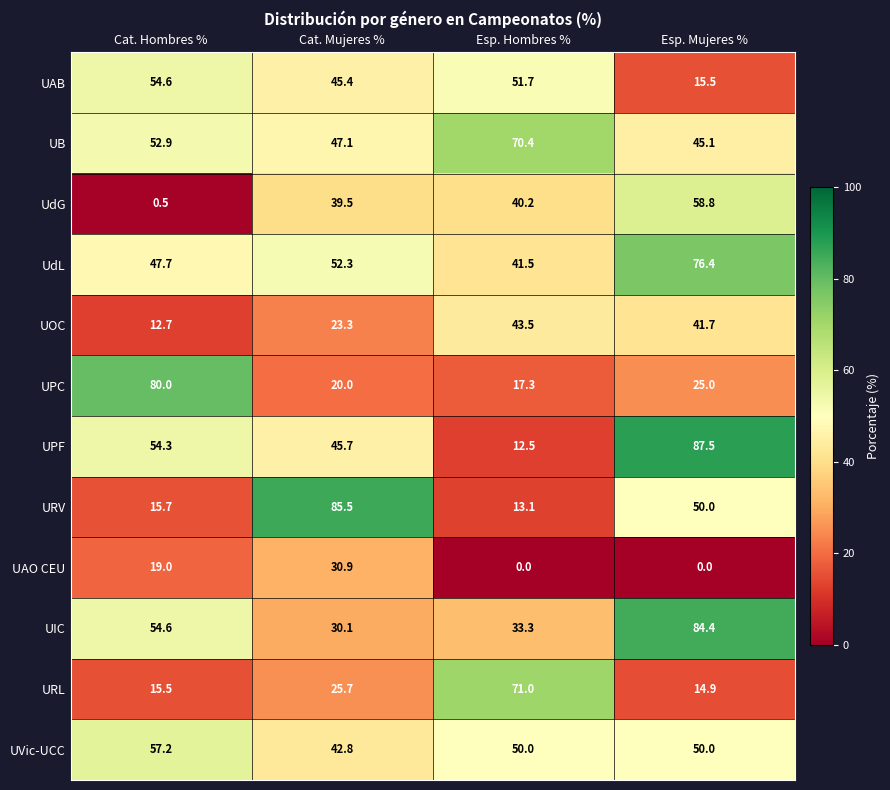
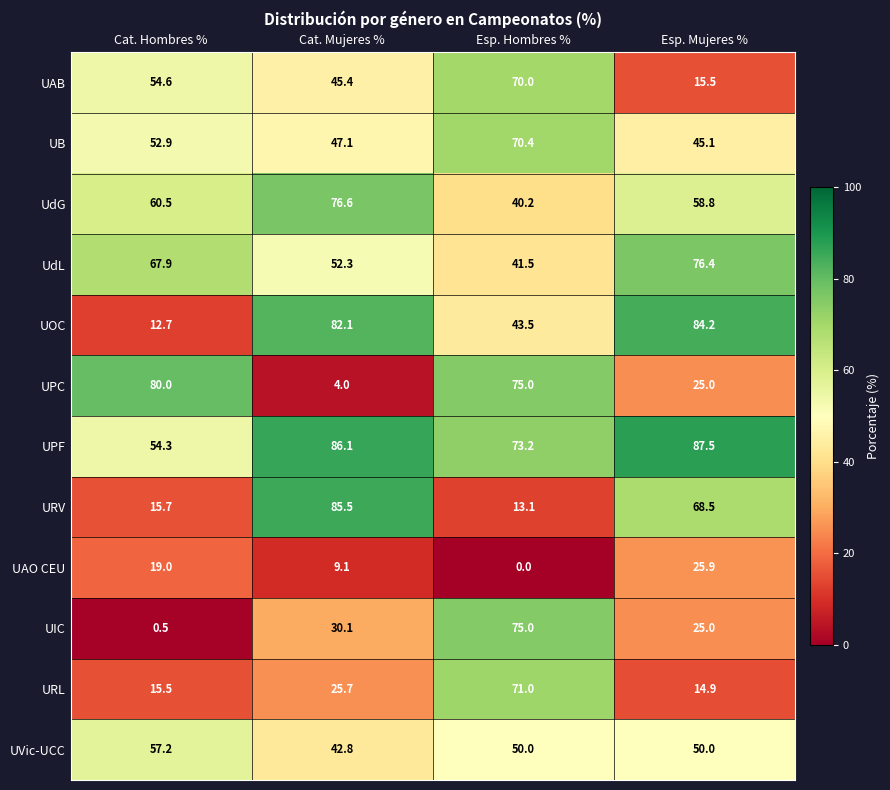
  {
    "UAB": {
      "Cat. Hombres %": 54.6,
      "Cat. Mujeres %": 45.4,
-     "Esp. Hombres %": 51.7,
+     "Esp. Hombres %": 70.0,
      "Esp. Mujeres %": 15.5
    },
    "UB": {
      "Cat. Hombres %": 52.9,
      "Cat. Mujeres %": 47.1,
      "Esp. Hombres %": 70.4,
      "Esp. Mujeres %": 45.1
    },
    "UdG": {
-     "Cat. Hombres %": 0.5,
-     "Cat. Mujeres %": 39.5,
+     "Cat. Hombres %": 60.5,
+     "Cat. Mujeres %": 76.6,
      "Esp. Hombres %": 40.2,
      "Esp. Mujeres %": 58.8
    },
    "UdL": {
-     "Cat. Hombres %": 47.7,
+     "Cat. Hombres %": 67.9,
      "Cat. Mujeres %": 52.3,
      "Esp. Hombres %": 41.5,
      "Esp. Mujeres %": 76.4
    },
    "UOC": {
      "Cat. Hombres %": 12.7,
-     "Cat. Mujeres %": 23.3,
+     "Cat. Mujeres %": 82.1,
      "Esp. Hombres %": 43.5,
-     "Esp. Mujeres %": 41.7
+     "Esp. Mujeres %": 84.2
    },
    "UPC": {
      "Cat. Hombres %": 80.0,
-     "Cat. Mujeres %": 20.0,
-     "Esp. Hombres %": 17.3,
+     "Cat. Mujeres %": 4.0,
+     "Esp. Hombres %": 75.0,
      "Esp. Mujeres %": 25.0
    },
    "UPF": {
      "Cat. Hombres %": 54.3,
-     "Cat. Mujeres %": 45.7,
-     "Esp. Hombres %": 12.5,
+     "Cat. Mujeres %": 86.1,
+     "Esp. Hombres %": 73.2,
      "Esp. Mujeres %": 87.5
    },
    "URV": {
      "Cat. Hombres %": 15.7,
      "Cat. Mujeres %": 85.5,
      "Esp. Hombres %": 13.1,
-     "Esp. Mujeres %": 50.0
+     "Esp. Mujeres %": 68.5
    },
    "UAO CEU": {
      "Cat. Hombres %": 19.0,
-     "Cat. Mujeres %": 30.9,
+     "Cat. Mujeres %": 9.1,
      "Esp. Hombres %": 0.0,
-     "Esp. Mujeres %": 0.0
+     "Esp. Mujeres %": 25.9
    },
    "UIC": {
-     "Cat. Hombres %": 54.6,
+     "Cat. Hombres %": 0.5,
      "Cat. Mujeres %": 30.1,
-     "Esp. Hombres %": 33.3,
-     "Esp. Mujeres %": 84.4
+     "Esp. Hombres %": 75.0,
+     "Esp. Mujeres %": 25.0
    },
    "URL": {
      "Cat. Hombres %": 15.5,
      "Cat. Mujeres %": 25.7,
      "Esp. Hombres %": 71.0,
      "Esp. Mujeres %": 14.9
    },
    "UVic-UCC": {
      "Cat. Hombres %": 57.2,
      "Cat. Mujeres %": 42.8,
      "Esp. Hombres %": 50.0,
      "Esp. Mujeres %": 50.0
    }
  }
